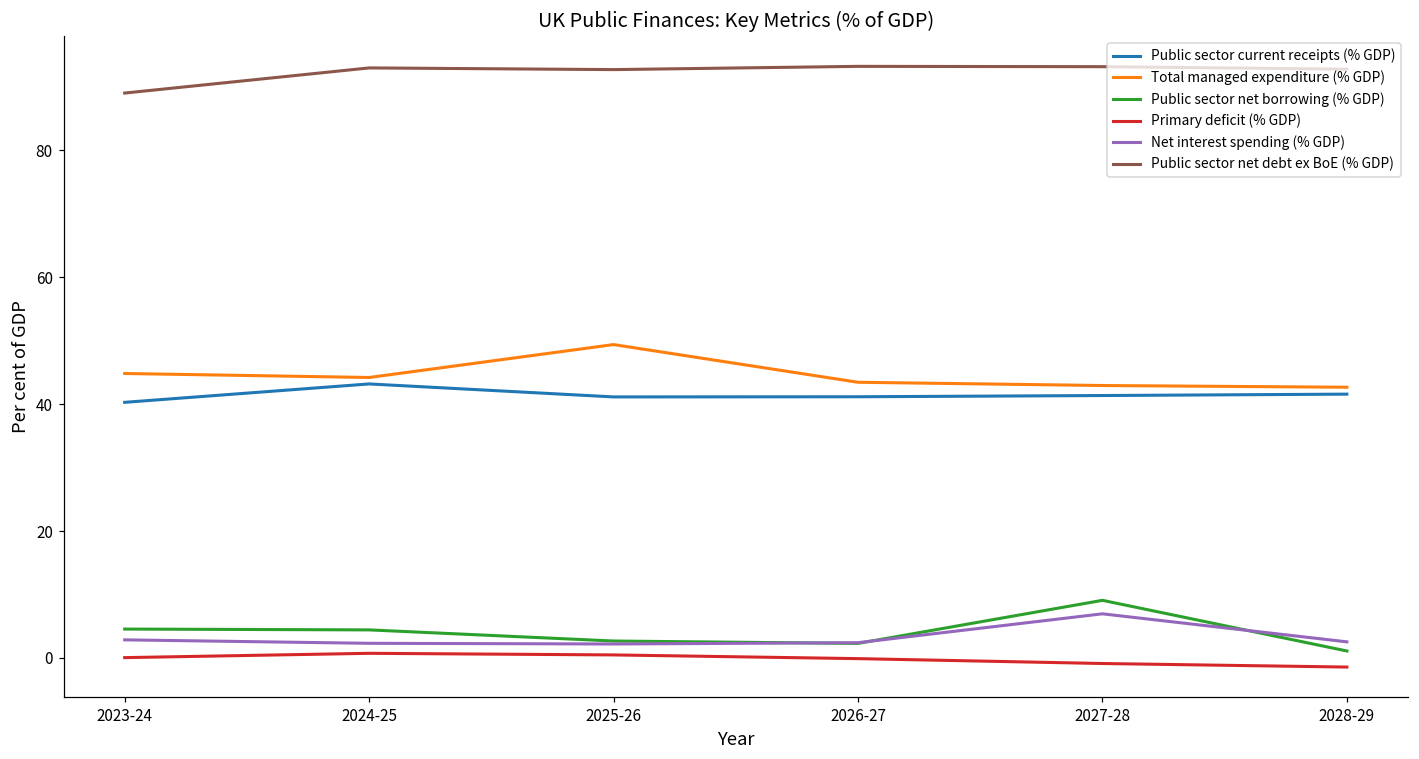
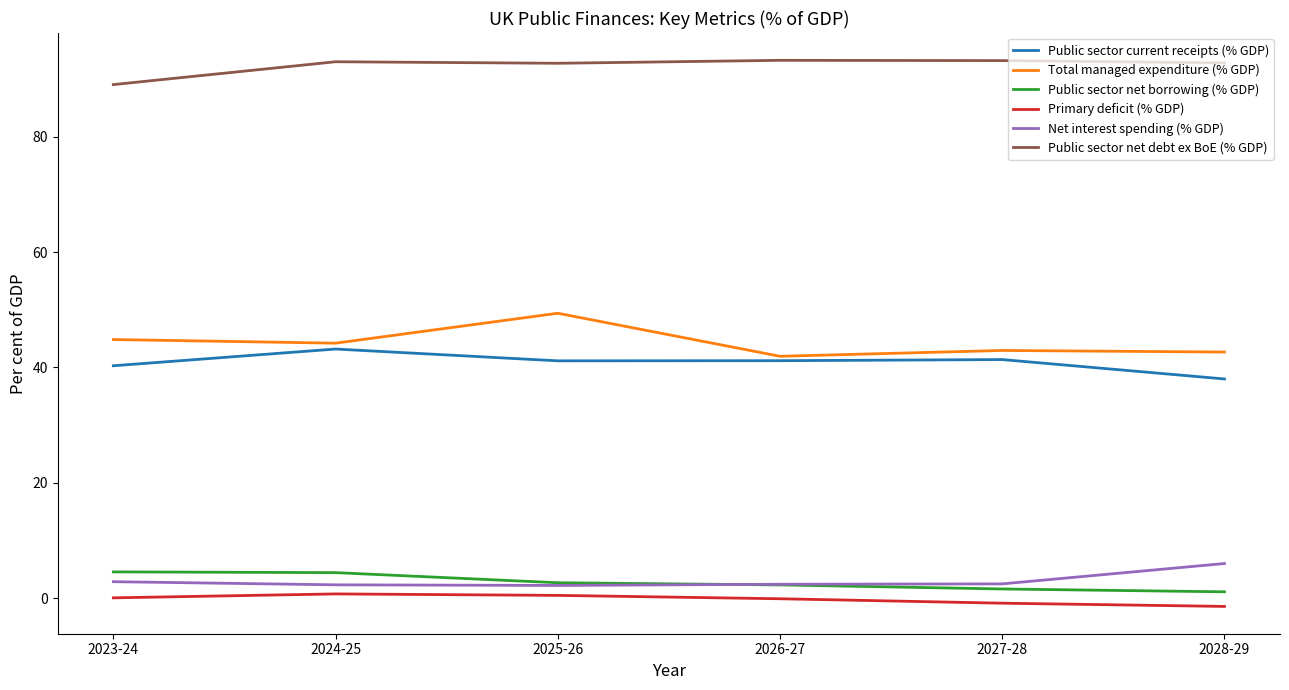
  {
    "Public sector current receipts (% GDP)": {
      "2023-24": 40,
      "2024-25": 43,
      "2025-26": 41,
      "2026-27": 41,
      "2027-28": 41,
-     "2028-29": 42
+     "2028-29": 38
    },
    "Total managed expenditure (% GDP)": {
      "2023-24": 45,
      "2024-25": 44,
      "2025-26": 49,
-     "2026-27": 43,
+     "2026-27": 42,
      "2027-28": 43,
      "2028-29": 43
    },
    "Public sector net borrowing (% GDP)": {
      "2023-24": 5,
      "2024-25": 4,
      "2025-26": 3,
-     "2027-28": 9,
+     "2027-28": 2,
      "2028-29": 1
    },
    "Primary deficit (% GDP)": {
      "2023-24": 0,
      "2024-25": 1,
      "2025-26": 0,
      "2026-27": 0,
      "2027-28": -1,
      "2028-29": -1
    },
    "Net interest spending (% GDP)": {
      "2023-24": 3,
      "2024-25": 2,
      "2025-26": 2,
-     "2027-28": 7,
-     "2028-29": 3
+     "2027-28": 2,
+     "2028-29": 6
    },
    "Public sector net debt ex BoE (% GDP)": {
      "2023-24": 89,
      "2024-25": 93,
      "2025-26": 93,
      "2026-27": 93,
      "2027-28": 93
    }
  }
